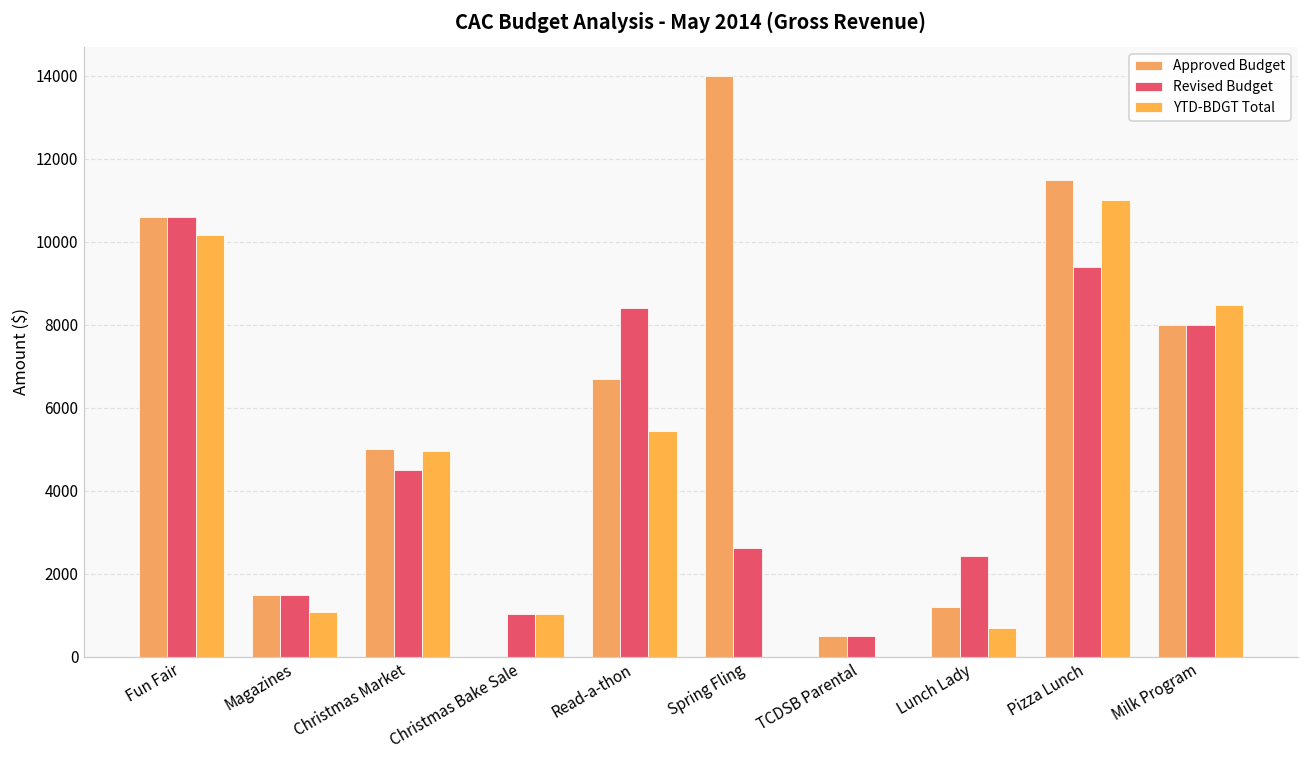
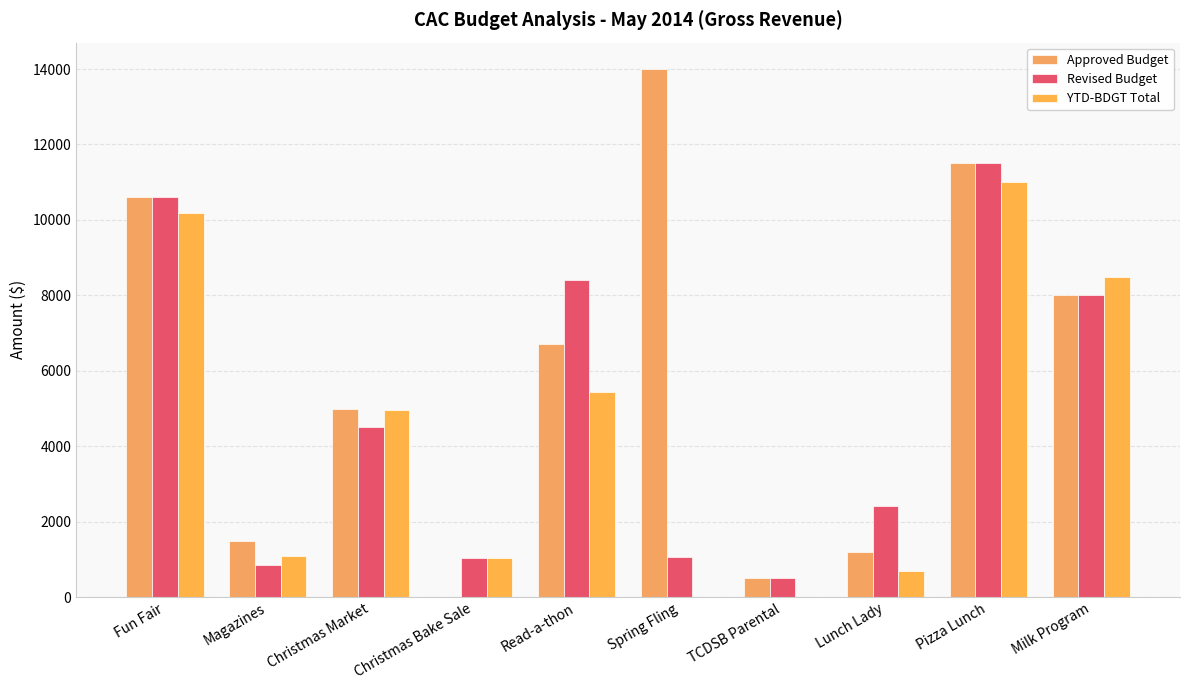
  {
    "Revised Budget": {
      "Fun Fair": 10600,
-     "Magazines": 1500,
+     "Magazines": 900,
      "Christmas Market": 4500,
      "Christmas Bake Sale": 1000,
      "Read-a-thon": 8400,
-     "Spring Fling": 2600,
+     "Spring Fling": 1100,
      "TCDSB Parental": 500,
      "Lunch Lady": 2400,
-     "Pizza Lunch": 9400,
+     "Pizza Lunch": 11500,
      "Milk Program": 8000
    }
  }
